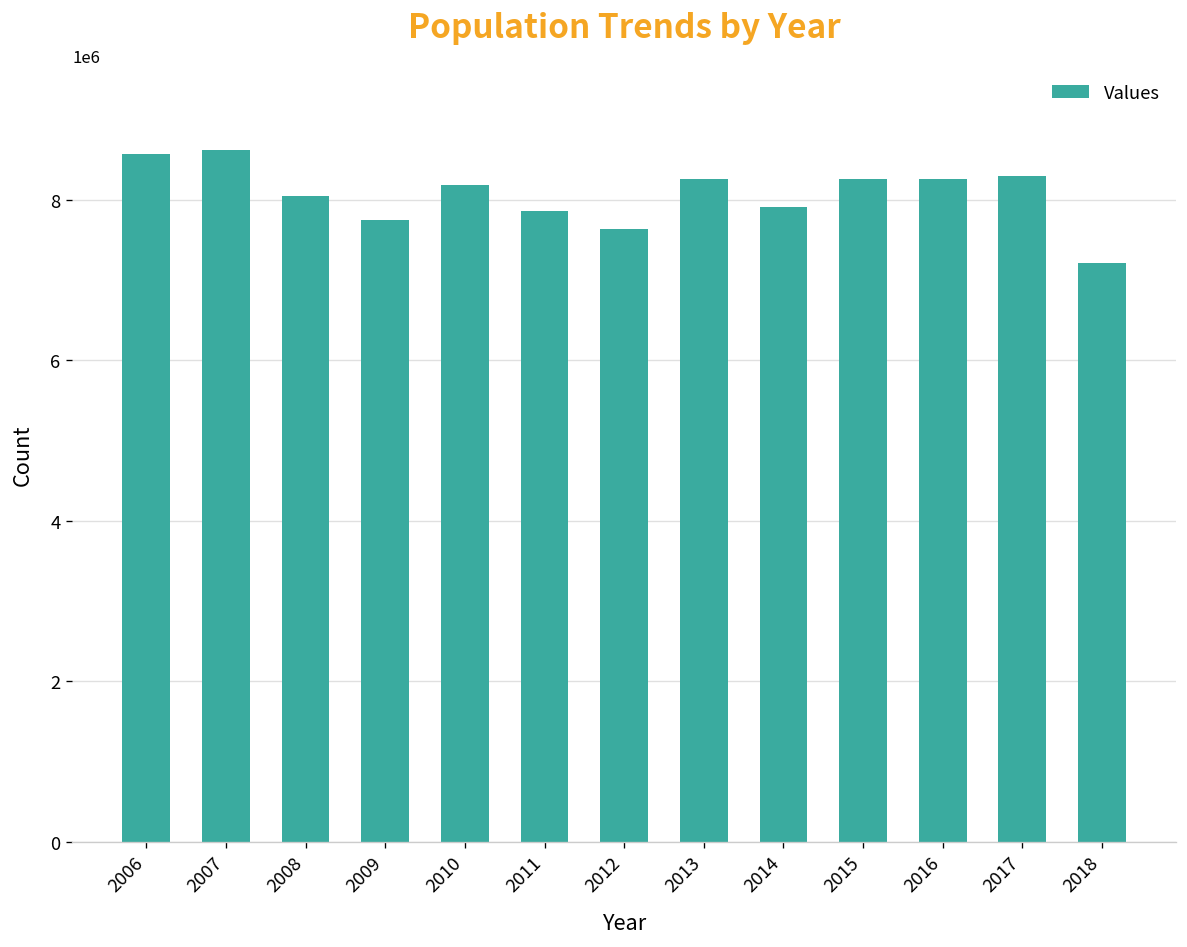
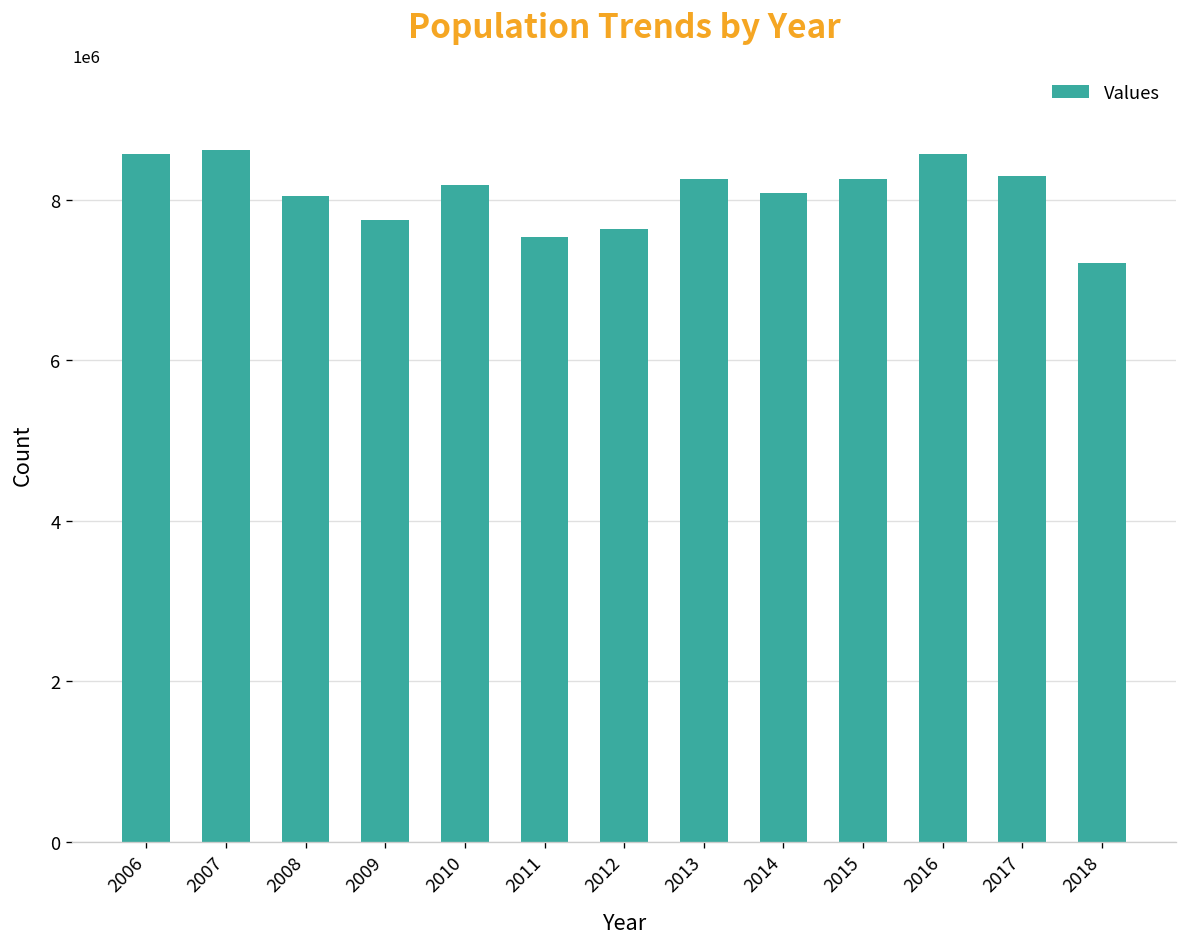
  {
    "2006": 8600000,
    "2007": 8600000,
    "2008": 8000000,
    "2009": 7700000,
    "2010": 8200000,
-   "2011": 7900000,
+   "2011": 7500000,
    "2012": 7600000,
    "2013": 8300000,
-   "2014": 7900000,
+   "2014": 8100000,
    "2015": 8300000,
-   "2016": 8300000,
+   "2016": 8600000,
    "2017": 8300000,
    "2018": 7200000
  }
